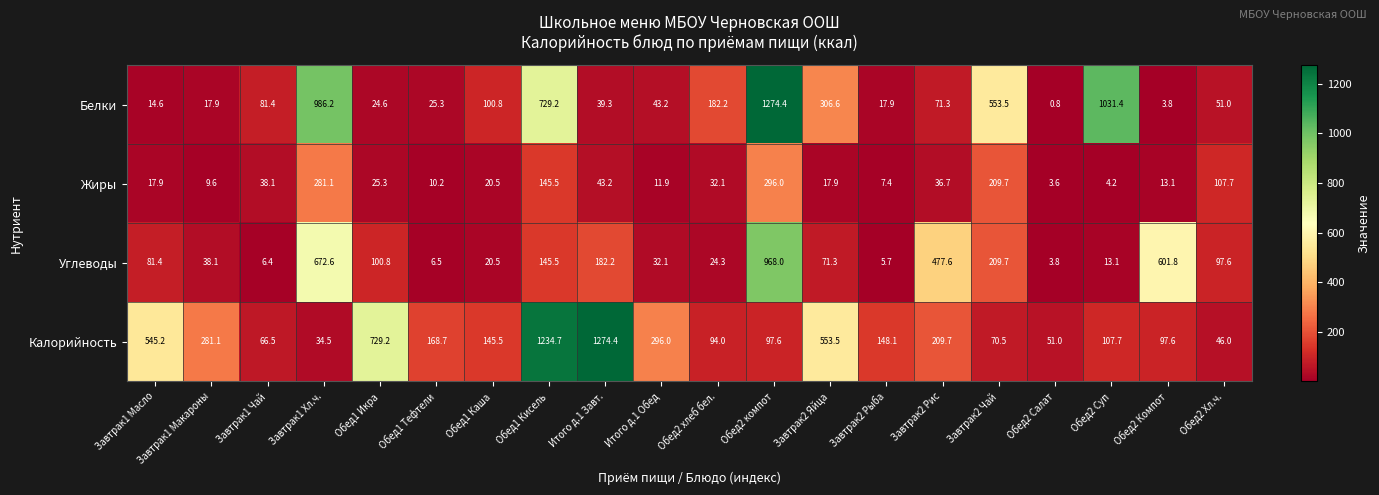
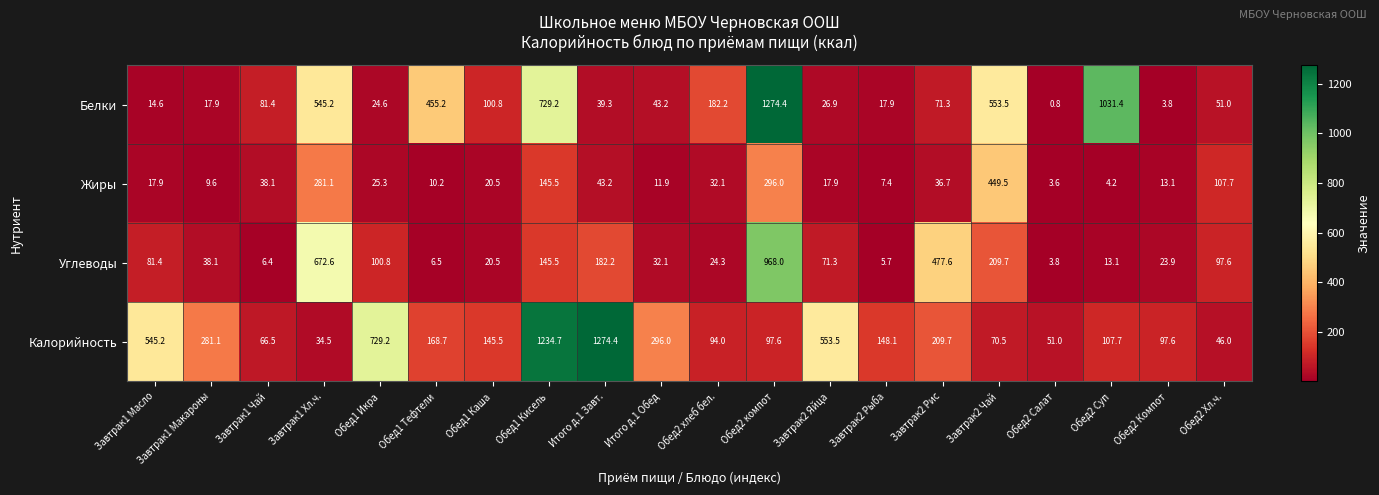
  {
    "Белки": {
      "Завтрак1 Масло": 14.6,
      "Завтрак1 Макароны": 17.9,
      "Завтрак1 Чай": 81.4,
-     "Завтрак1 Хл.ч.": 986.2,
+     "Завтрак1 Хл.ч.": 545.2,
      "Обед1 Икра": 24.6,
-     "Обед1 Тефтели": 25.3,
+     "Обед1 Тефтели": 455.2,
      "Обед1 Каша": 100.8,
      "Обед1 Кисель": 729.2,
      "Итого д.1 Завт.": 39.3,
      "Итого д.1 Обед": 43.2,
      "Обед2 хлеб бел.": 182.2,
      "Обед2 компот": 1274.4,
-     "Завтрак2 Яйца": 306.6,
+     "Завтрак2 Яйца": 26.9,
      "Завтрак2 Рыба": 17.9,
      "Завтрак2 Рис": 71.3,
      "Завтрак2 Чай": 553.5,
      "Обед2 Салат": 0.8,
      "Обед2 Суп": 1031.4,
      "Обед2 Компот": 3.8,
      "Обед2 Хл.ч.": 51.0
    },
    "Жиры": {
      "Завтрак1 Масло": 17.9,
      "Завтрак1 Макароны": 9.6,
      "Завтрак1 Чай": 38.1,
      "Завтрак1 Хл.ч.": 281.1,
      "Обед1 Икра": 25.3,
      "Обед1 Тефтели": 10.2,
      "Обед1 Каша": 20.5,
      "Обед1 Кисель": 145.5,
      "Итого д.1 Завт.": 43.2,
      "Итого д.1 Обед": 11.9,
      "Обед2 хлеб бел.": 32.1,
      "Обед2 компот": 296.0,
      "Завтрак2 Яйца": 17.9,
      "Завтрак2 Рыба": 7.4,
      "Завтрак2 Рис": 36.7,
-     "Завтрак2 Чай": 209.7,
+     "Завтрак2 Чай": 449.5,
      "Обед2 Салат": 3.6,
      "Обед2 Суп": 4.2,
      "Обед2 Компот": 13.1,
      "Обед2 Хл.ч.": 107.7
    },
    "Углеводы": {
      "Завтрак1 Масло": 81.4,
      "Завтрак1 Макароны": 38.1,
      "Завтрак1 Чай": 6.4,
      "Завтрак1 Хл.ч.": 672.6,
      "Обед1 Икра": 100.8,
      "Обед1 Тефтели": 6.5,
      "Обед1 Каша": 20.5,
      "Обед1 Кисель": 145.5,
      "Итого д.1 Завт.": 182.2,
      "Итого д.1 Обед": 32.1,
      "Обед2 хлеб бел.": 24.3,
      "Обед2 компот": 968.0,
      "Завтрак2 Яйца": 71.3,
      "Завтрак2 Рыба": 5.7,
      "Завтрак2 Рис": 477.6,
      "Завтрак2 Чай": 209.7,
      "Обед2 Салат": 3.8,
      "Обед2 Суп": 13.1,
-     "Обед2 Компот": 601.8,
+     "Обед2 Компот": 23.9,
      "Обед2 Хл.ч.": 97.6
    },
    "Калорийность": {
      "Завтрак1 Масло": 545.2,
      "Завтрак1 Макароны": 281.1,
      "Завтрак1 Чай": 66.5,
      "Завтрак1 Хл.ч.": 34.5,
      "Обед1 Икра": 729.2,
      "Обед1 Тефтели": 168.7,
      "Обед1 Каша": 145.5,
      "Обед1 Кисель": 1234.7,
      "Итого д.1 Завт.": 1274.4,
      "Итого д.1 Обед": 296.0,
      "Обед2 хлеб бел.": 94.0,
      "Обед2 компот": 97.6,
      "Завтрак2 Яйца": 553.5,
      "Завтрак2 Рыба": 148.1,
      "Завтрак2 Рис": 209.7,
      "Завтрак2 Чай": 70.5,
      "Обед2 Салат": 51.0,
      "Обед2 Суп": 107.7,
      "Обед2 Компот": 97.6,
      "Обед2 Хл.ч.": 46.0
    }
  }
